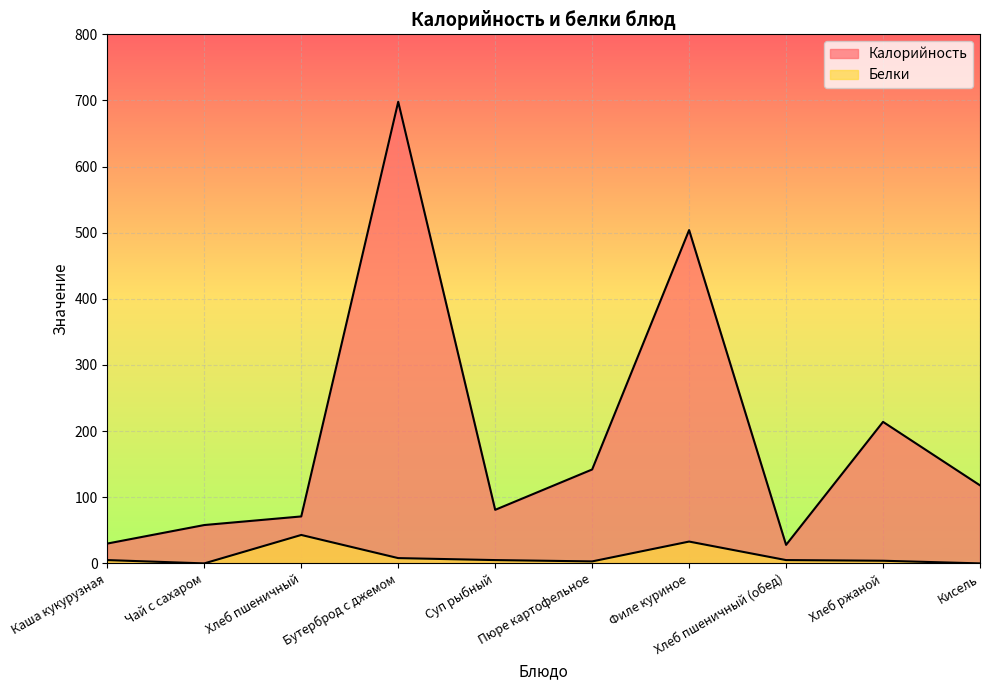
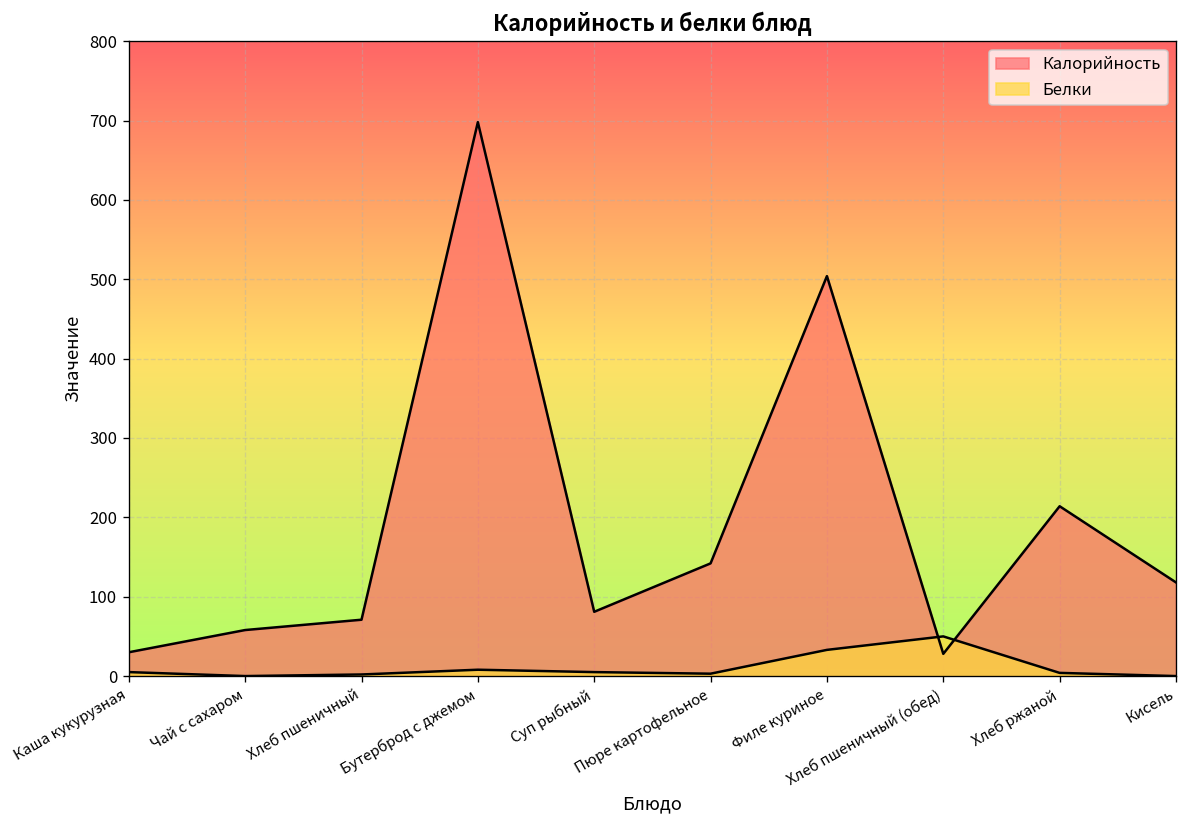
  {
    "Калорийность": {
      "Каша кукурузная": 30,
      "Чай с сахаром": 60,
      "Хлеб пшеничный": 70,
      "Бутерброд с джемом": 700,
      "Суп рыбный": 80,
      "Пюре картофельное": 140,
      "Филе куриное": 500,
      "Хлеб пшеничный (обед)": 30,
      "Хлеб ржаной": 210,
      "Кисель": 120
    },
    "Белки": {
      "Каша кукурузная": 10,
      "Чай с сахаром": 0,
-     "Хлеб пшеничный": 40,
+     "Хлеб пшеничный": 0,
      "Бутерброд с джемом": 10,
      "Суп рыбный": 10,
      "Пюре картофельное": 0,
      "Филе куриное": 30,
-     "Хлеб пшеничный (обед)": 10,
+     "Хлеб пшеничный (обед)": 50,
      "Хлеб ржаной": 0,
      "Кисель": 0
    }
  }
